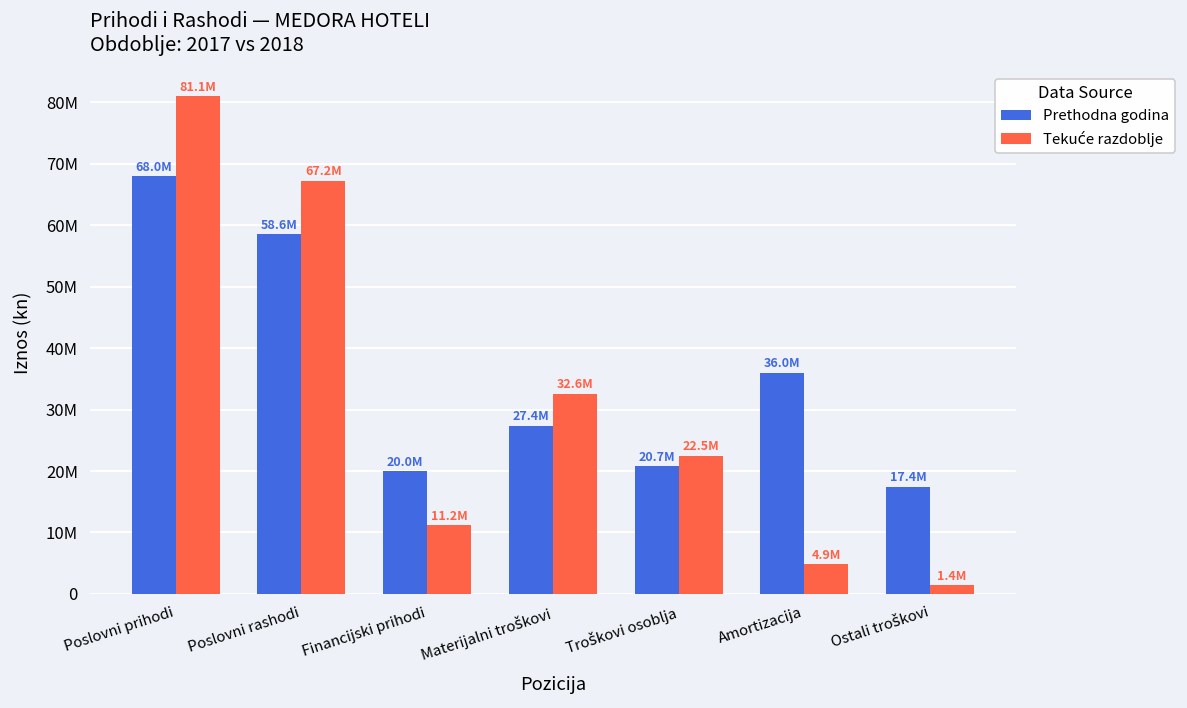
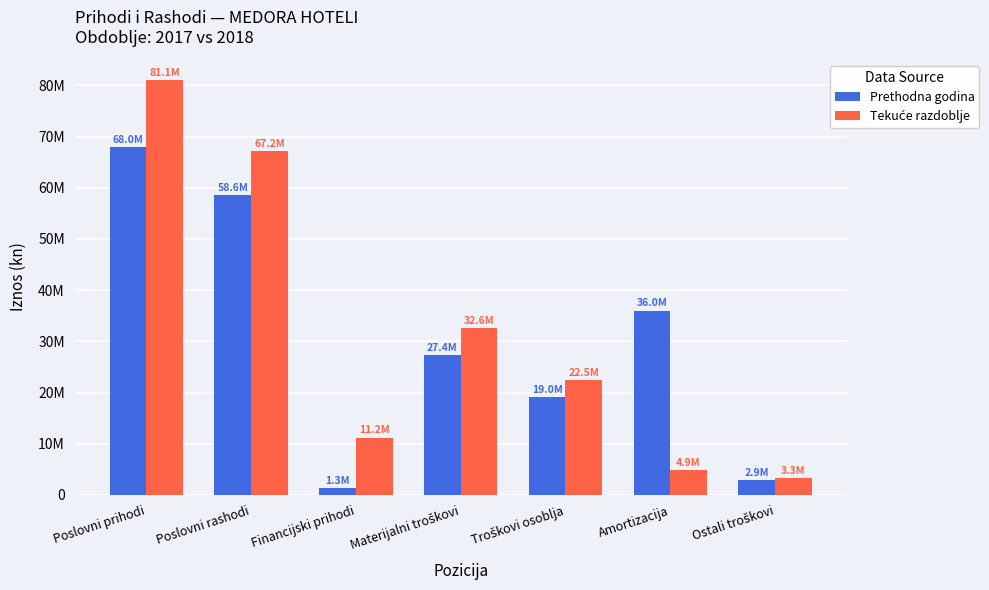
  {
    "Prethodna godina": {
      "Poslovni prihodi": "68.0M",
      "Poslovni rashodi": "58.6M",
-     "Financijski prihodi": "20.0M",
+     "Financijski prihodi": "1.3M",
      "Materijalni troškovi": "27.4M",
-     "Troškovi osoblja": "20.7M",
+     "Troškovi osoblja": "19.0M",
      "Amortizacija": "36.0M",
-     "Ostali troškovi": "17.4M"
+     "Ostali troškovi": "2.9M"
    },
    "Tekuće razdoblje": {
      "Poslovni prihodi": "81.1M",
      "Poslovni rashodi": "67.2M",
      "Financijski prihodi": "11.2M",
      "Materijalni troškovi": "32.6M",
      "Troškovi osoblja": "22.5M",
      "Amortizacija": "4.9M",
-     "Ostali troškovi": "1.4M"
+     "Ostali troškovi": "3.3M"
    }
  }
